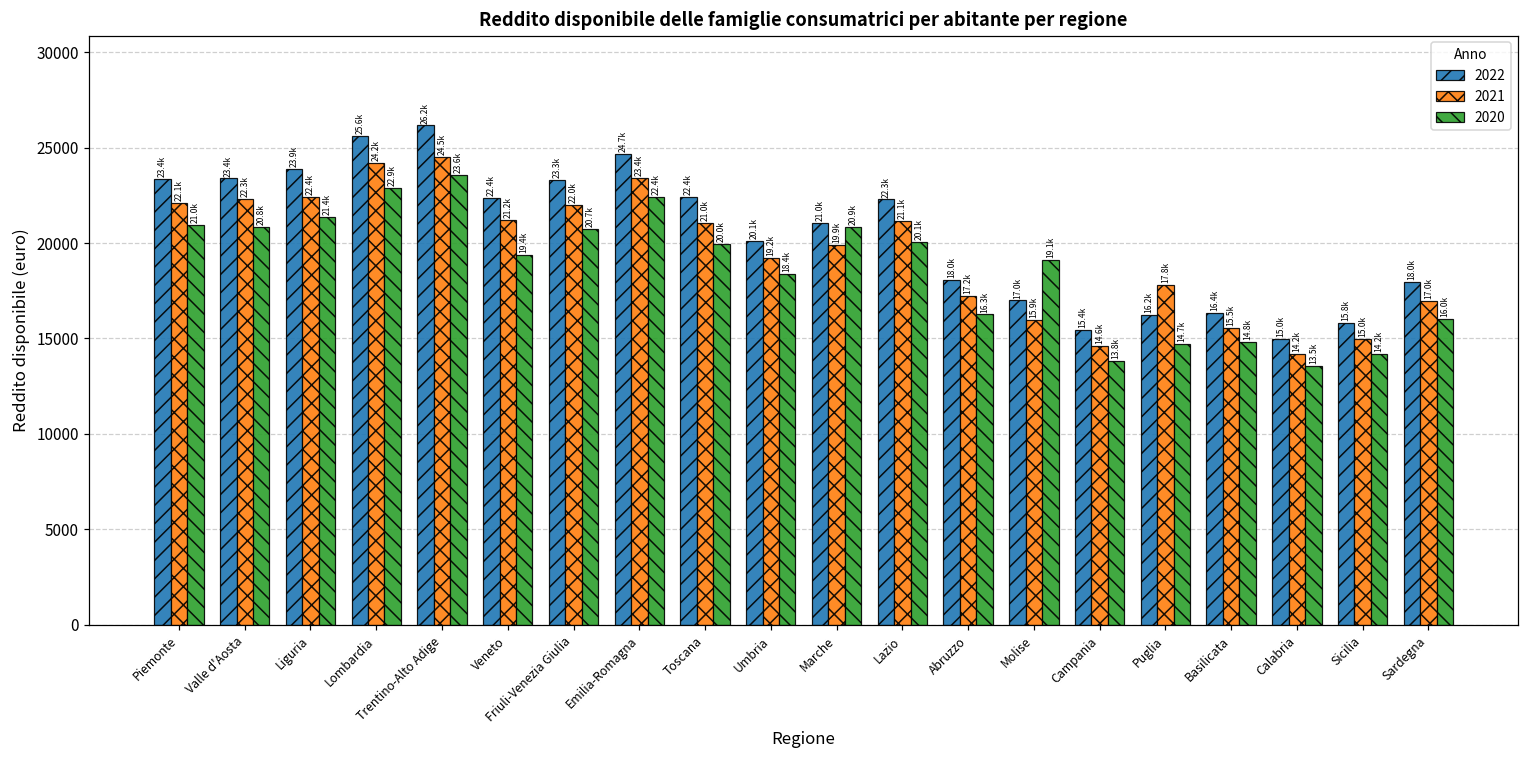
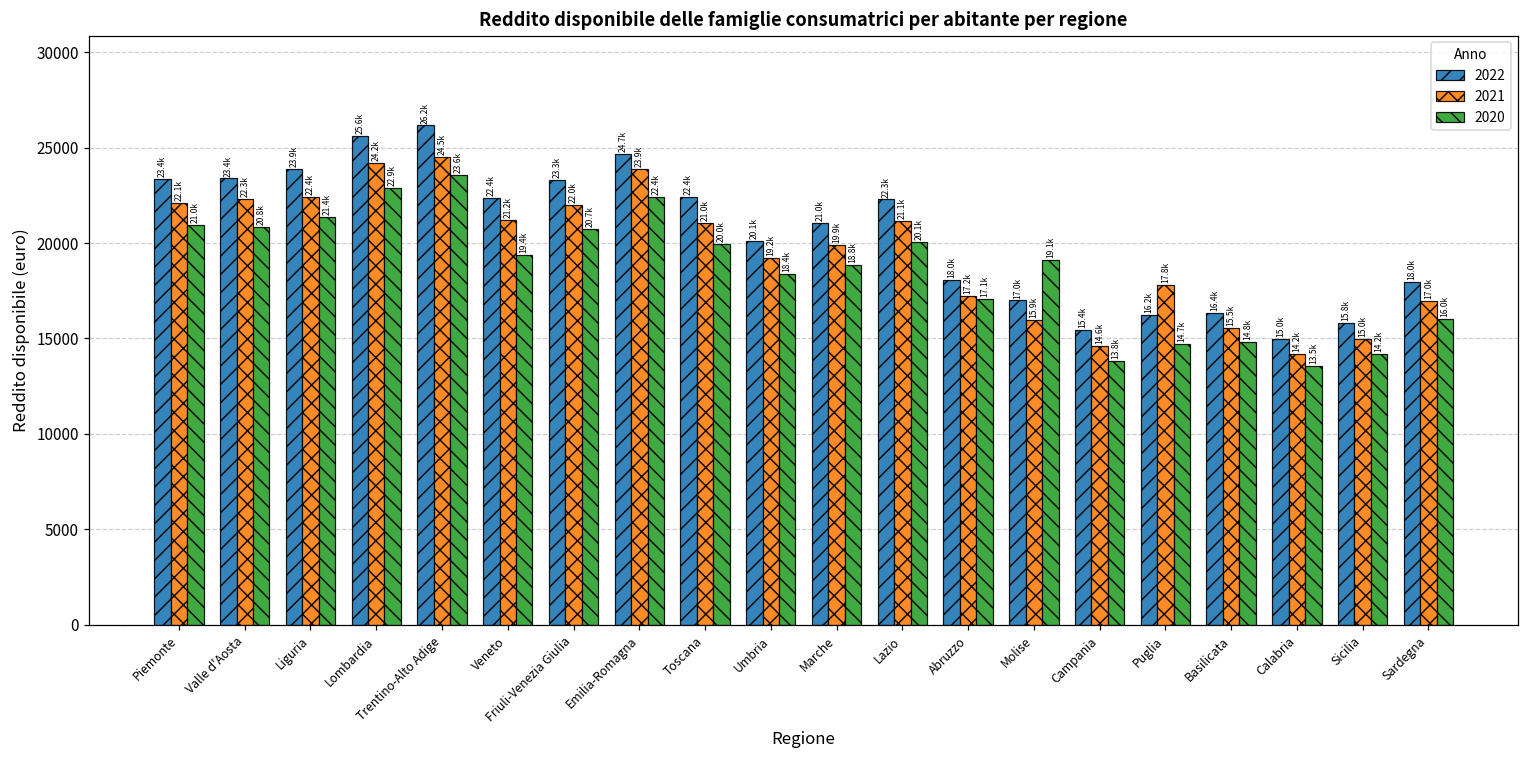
  {
    "2022": {
      "Piemonte": "23.4k",
      "Valle d'Aosta": "23.4k",
      "Liguria": "23.9k",
      "Lombardia": "25.6k",
      "Trentino-Alto Adige": "26.2k",
      "Veneto": "22.4k",
      "Friuli-Venezia Giulia": "23.3k",
      "Emilia-Romagna": "24.7k",
      "Toscana": "22.4k",
      "Umbria": "20.1k",
      "Marche": "21.0k",
      "Lazio": "22.3k",
      "Abruzzo": "18.0k",
      "Molise": "17.0k",
      "Campania": "15.4k",
      "Puglia": "16.2k",
      "Basilicata": "16.4k",
      "Calabria": "15.0k",
      "Sicilia": "15.8k",
      "Sardegna": "18.0k"
    },
    "2021": {
      "Piemonte": "22.1k",
      "Valle d'Aosta": "22.3k",
      "Liguria": "22.4k",
      "Lombardia": "24.2k",
      "Trentino-Alto Adige": "24.5k",
      "Veneto": "21.2k",
      "Friuli-Venezia Giulia": "22.0k",
-     "Emilia-Romagna": "23.4k",
+     "Emilia-Romagna": "23.9k",
      "Toscana": "21.0k",
      "Umbria": "19.2k",
      "Marche": "19.9k",
      "Lazio": "21.1k",
      "Abruzzo": "17.2k",
      "Molise": "15.9k",
      "Campania": "14.6k",
      "Puglia": "17.8k",
      "Basilicata": "15.5k",
      "Calabria": "14.2k",
      "Sicilia": "15.0k",
      "Sardegna": "17.0k"
    },
    "2020": {
      "Piemonte": "21.0k",
      "Valle d'Aosta": "20.8k",
      "Liguria": "21.4k",
      "Lombardia": "22.9k",
      "Trentino-Alto Adige": "23.6k",
      "Veneto": "19.4k",
      "Friuli-Venezia Giulia": "20.7k",
      "Emilia-Romagna": "22.4k",
      "Toscana": "20.0k",
      "Umbria": "18.4k",
-     "Marche": "20.9k",
+     "Marche": "18.8k",
      "Lazio": "20.1k",
-     "Abruzzo": "16.3k",
+     "Abruzzo": "17.1k",
      "Molise": "19.1k",
      "Campania": "13.8k",
      "Puglia": "14.7k",
      "Basilicata": "14.8k",
      "Calabria": "13.5k",
      "Sicilia": "14.2k",
      "Sardegna": "16.0k"
    }
  }
